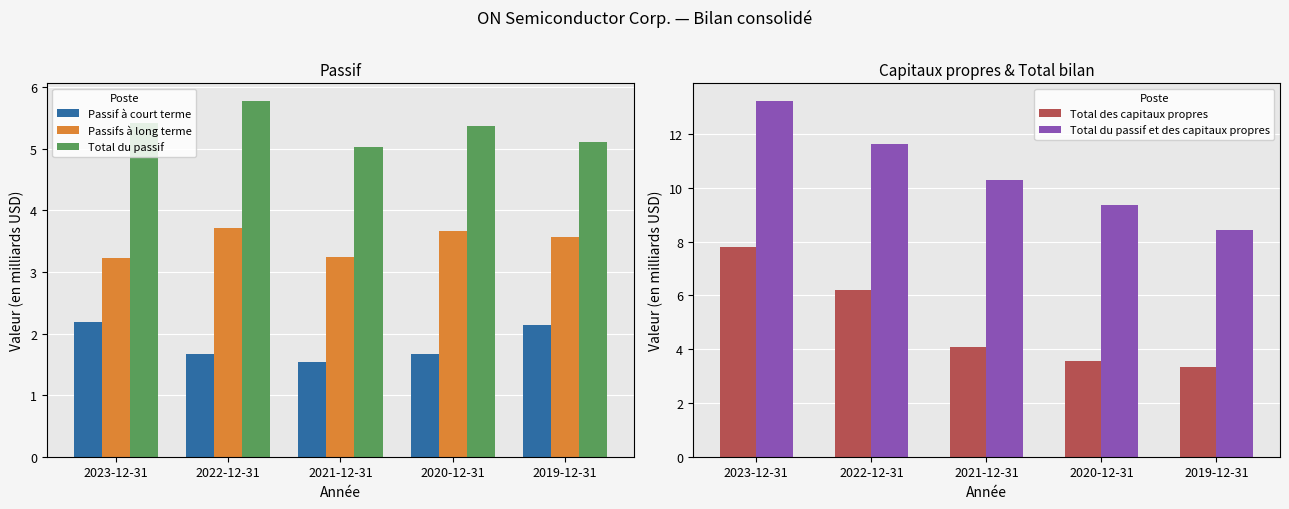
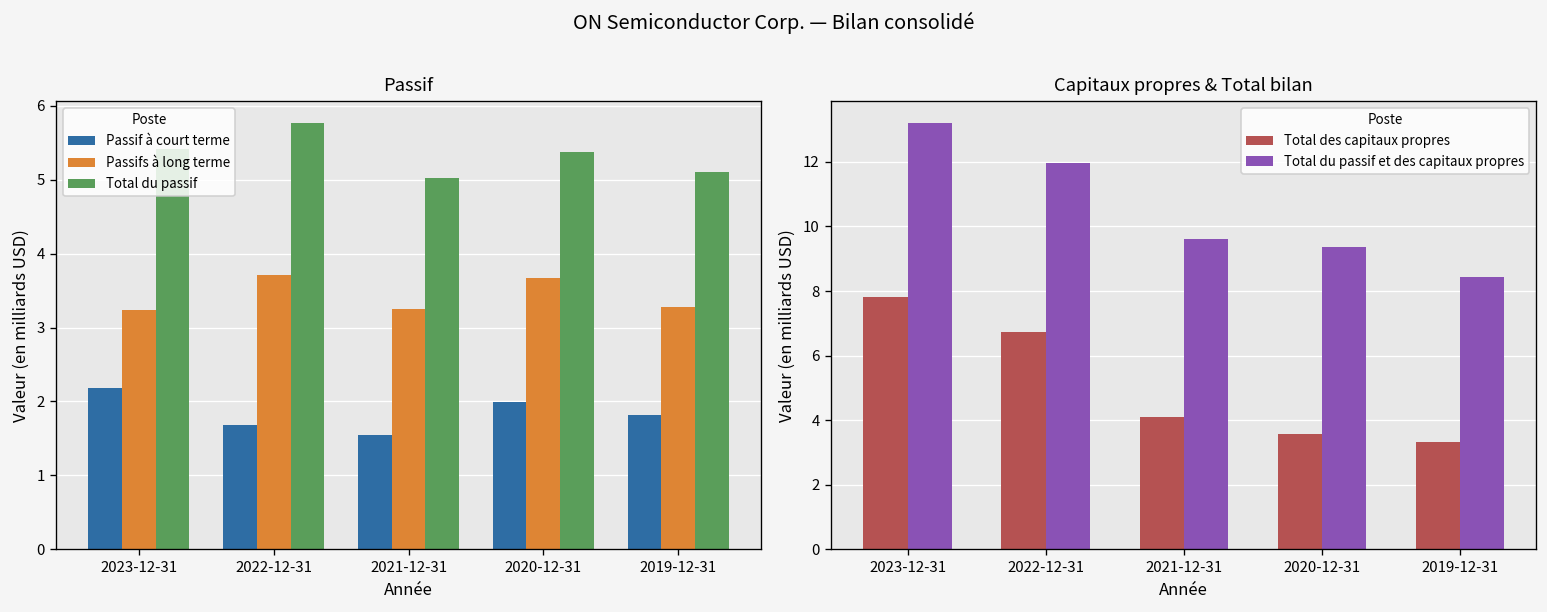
  {
    "Passif": {
      "Passif à court terme": {
        "2023-12-31": 2.2,
        "2022-12-31": 1.7,
        "2021-12-31": 1.5,
-       "2020-12-31": 1.7,
-       "2019-12-31": 2.1
+       "2020-12-31": 2.0,
+       "2019-12-31": 1.8
      },
      "Passifs à long terme": {
        "2023-12-31": 3.2,
        "2022-12-31": 3.7,
        "2021-12-31": 3.2,
        "2020-12-31": 3.7,
-       "2019-12-31": 3.6
+       "2019-12-31": 3.3
      },
      "Total du passif": {
        "2022-12-31": 5.8,
        "2021-12-31": 5.0,
        "2020-12-31": 5.4,
        "2019-12-31": 5.1
      }
    },
    "Capitaux propres & Total bilan": {
      "Total des capitaux propres": {
        "2023-12-31": 7.8,
-       "2022-12-31": 6.2,
+       "2022-12-31": 6.7,
        "2021-12-31": 4.1,
        "2020-12-31": 3.6,
        "2019-12-31": 3.3
      },
      "Total du passif et des capitaux propres": {
        "2023-12-31": 13.2,
-       "2022-12-31": 11.6,
-       "2021-12-31": 10.3,
+       "2022-12-31": 12.0,
+       "2021-12-31": 9.6,
        "2020-12-31": 9.4,
        "2019-12-31": 8.4
      }
    }
  }
